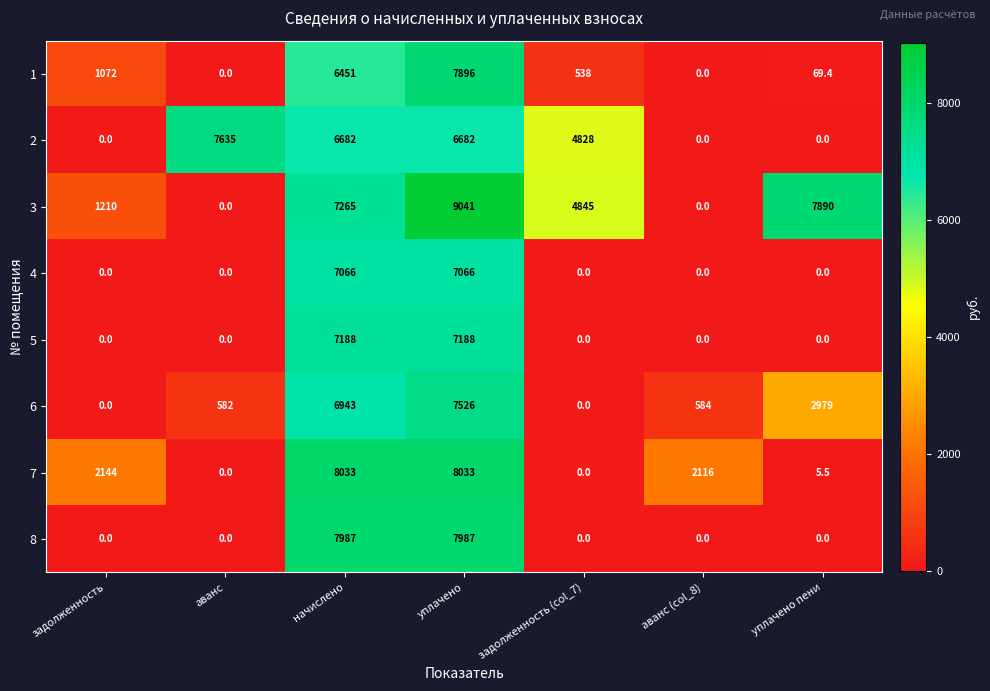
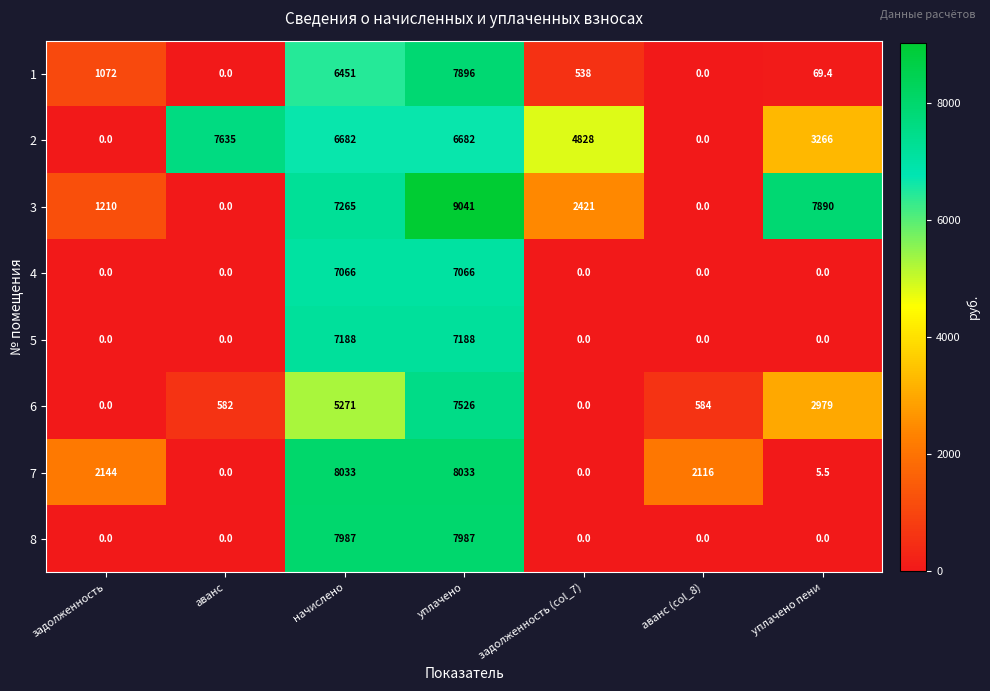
  {
    "1": {
      "задолженность": 1072,
      "аванс": 0.0,
      "начислено": 6451,
      "уплачено": 7896,
      "задолженность (col_7)": 538,
      "аванс (col_8)": 0.0,
      "уплачено пени": 69.4
    },
    "2": {
      "задолженность": 0.0,
      "аванс": 7635,
      "начислено": 6682,
      "уплачено": 6682,
      "задолженность (col_7)": 4828,
      "аванс (col_8)": 0.0,
-     "уплачено пени": 0.0
+     "уплачено пени": 3266
    },
    "3": {
      "задолженность": 1210,
      "аванс": 0.0,
      "начислено": 7265,
      "уплачено": 9041,
-     "задолженность (col_7)": 4845,
+     "задолженность (col_7)": 2421,
      "аванс (col_8)": 0.0,
      "уплачено пени": 7890
    },
    "4": {
      "задолженность": 0.0,
      "аванс": 0.0,
      "начислено": 7066,
      "уплачено": 7066,
      "задолженность (col_7)": 0.0,
      "аванс (col_8)": 0.0,
      "уплачено пени": 0.0
    },
    "5": {
      "задолженность": 0.0,
      "аванс": 0.0,
      "начислено": 7188,
      "уплачено": 7188,
      "задолженность (col_7)": 0.0,
      "аванс (col_8)": 0.0,
      "уплачено пени": 0.0
    },
    "6": {
      "задолженность": 0.0,
      "аванс": 582,
-     "начислено": 6943,
+     "начислено": 5271,
      "уплачено": 7526,
      "задолженность (col_7)": 0.0,
      "аванс (col_8)": 584,
      "уплачено пени": 2979
    },
    "7": {
      "задолженность": 2144,
      "аванс": 0.0,
      "начислено": 8033,
      "уплачено": 8033,
      "задолженность (col_7)": 0.0,
      "аванс (col_8)": 2116,
      "уплачено пени": 5.5
    },
    "8": {
      "задолженность": 0.0,
      "аванс": 0.0,
      "начислено": 7987,
      "уплачено": 7987,
      "задолженность (col_7)": 0.0,
      "аванс (col_8)": 0.0,
      "уплачено пени": 0.0
    }
  }
